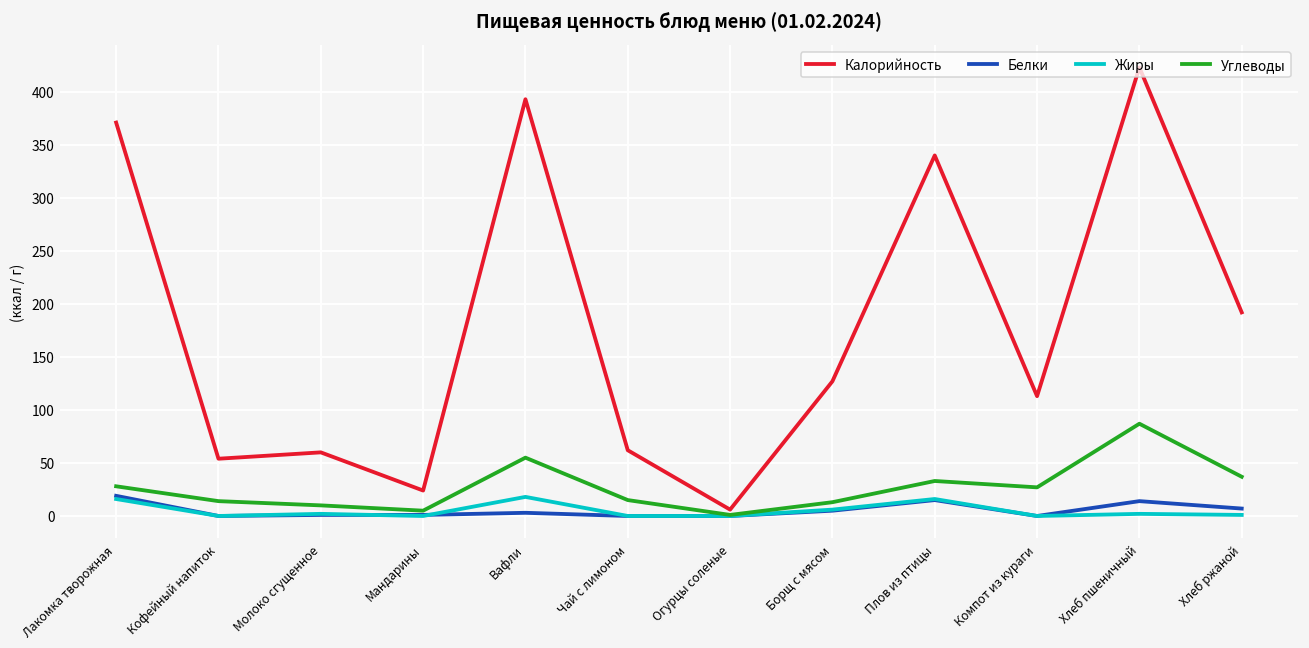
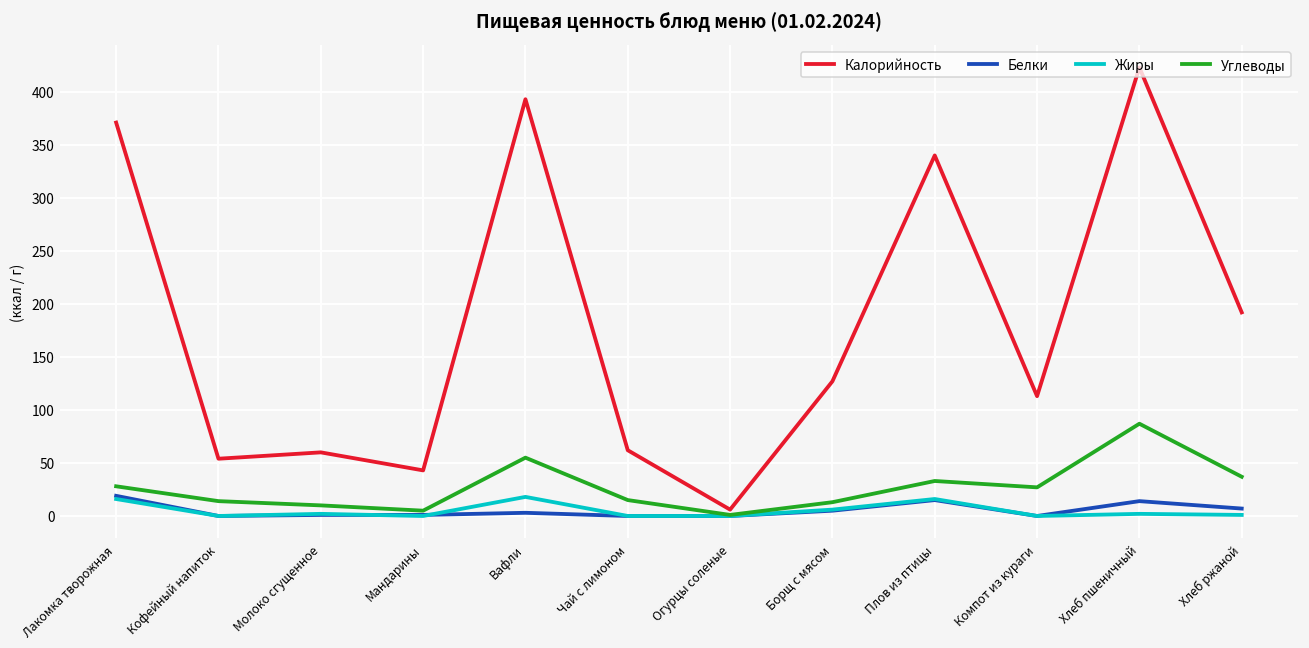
  {
    "Калорийность": {
      "Лакомка творожная": 370,
      "Кофейный напиток": 50,
      "Молоко сгущенное": 60,
-     "Мандарины": 20,
+     "Мандарины": 40,
      "Вафли": 390,
      "Чай с лимоном": 60,
      "Огурцы соленые": 10,
      "Борщ с мясом": 130,
      "Плов из птицы": 340,
      "Компот из кураги": 110,
      "Хлеб ржаной": 190
    },
    "Белки": {
      "Лакомка творожная": 20,
      "Вафли": 0,
      "Хлеб пшеничный": 10,
      "Хлеб ржаной": 10
    },
    "Жиры": {
      "Лакомка творожная": 20,
      "Вафли": 20,
      "Хлеб пшеничный": 0,
      "Хлеб ржаной": 0
    },
    "Углеводы": {
      "Лакомка творожная": 30,
      "Кофейный напиток": 10,
      "Молоко сгущенное": 10,
      "Мандарины": 10,
      "Вафли": 60,
      "Чай с лимоном": 20,
      "Борщ с мясом": 10,
      "Плов из птицы": 30,
      "Компот из кураги": 30,
      "Хлеб пшеничный": 90,
      "Хлеб ржаной": 40
    }
  }
